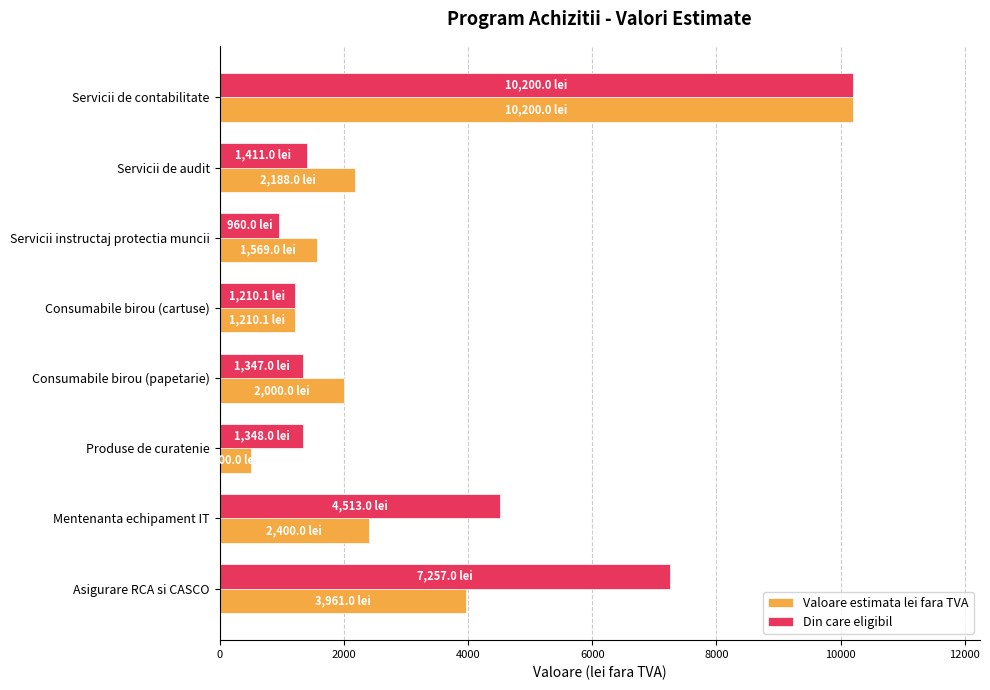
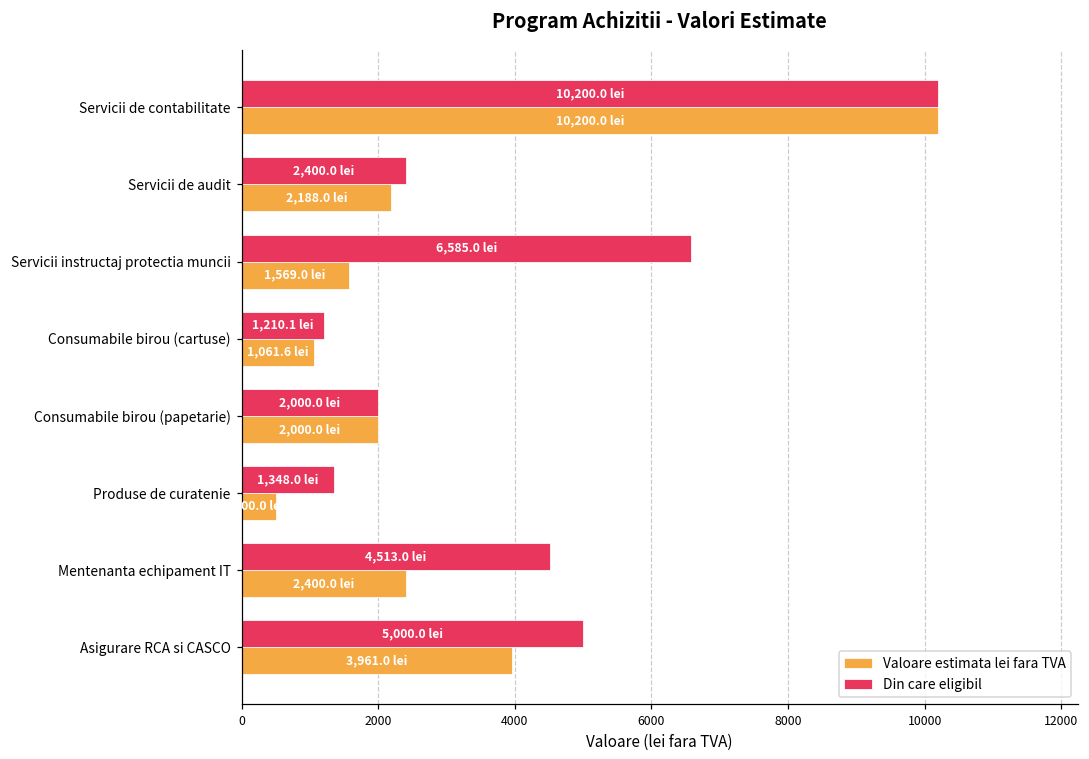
  {
    "Valoare estimata lei fara TVA": {
      "Servicii de contabilitate": "10,200.0",
      "Servicii de audit": "2,188.0",
      "Servicii instructaj protectia muncii": "1,569.0",
-     "Consumabile birou (cartuse)": "1,210.1",
+     "Consumabile birou (cartuse)": "1,061.6",
      "Consumabile birou (papetarie)": "2,000.0",
      "Produse de curatenie": "500.0",
      "Mentenanta echipament IT": "2,400.0",
      "Asigurare RCA si CASCO": "3,961.0"
    },
    "Din care eligibil": {
      "Servicii de contabilitate": "10,200.0",
-     "Servicii de audit": "1,411.0",
-     "Servicii instructaj protectia muncii": "960.0",
+     "Servicii de audit": "2,400.0",
+     "Servicii instructaj protectia muncii": "6,585.0",
      "Consumabile birou (cartuse)": "1,210.1",
-     "Consumabile birou (papetarie)": "1,347.0",
+     "Consumabile birou (papetarie)": "2,000.0",
      "Produse de curatenie": "1,348.0",
      "Mentenanta echipament IT": "4,513.0",
-     "Asigurare RCA si CASCO": "7,257.0"
+     "Asigurare RCA si CASCO": "5,000.0"
    }
  }
